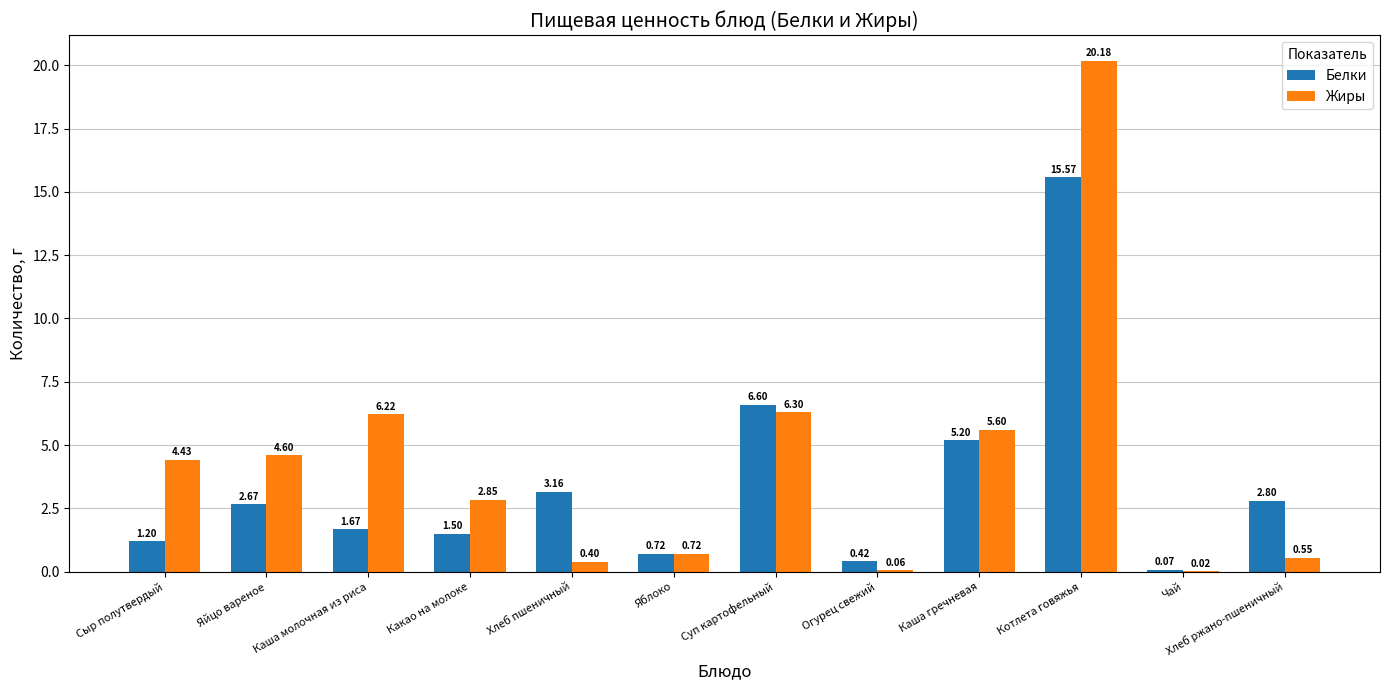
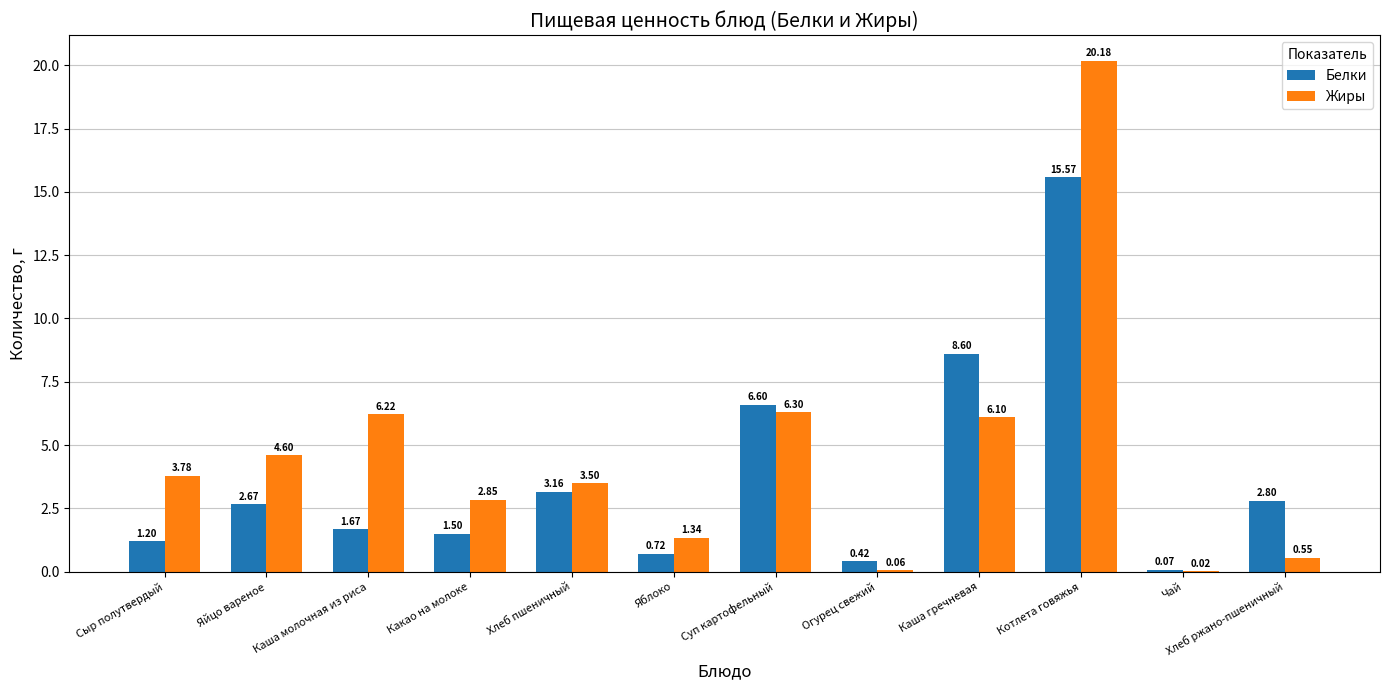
  {
    "Белки": {
      "Сыр полутвердый": 1.20,
      "Яйцо вареное": 2.67,
      "Каша молочная из риса": 1.67,
      "Какао на молоке": 1.50,
      "Хлеб пшеничный": 3.16,
      "Яблоко": 0.72,
      "Суп картофельный": 6.60,
      "Огурец свежий": 0.42,
-     "Каша гречневая": 5.20,
+     "Каша гречневая": 8.60,
      "Котлета говяжья": 15.57,
      "Чай": 0.07,
      "Хлеб ржано-пшеничный": 2.80
    },
    "Жиры": {
-     "Сыр полутвердый": 4.43,
+     "Сыр полутвердый": 3.78,
      "Яйцо вареное": 4.60,
      "Каша молочная из риса": 6.22,
      "Какао на молоке": 2.85,
-     "Хлеб пшеничный": 0.40,
-     "Яблоко": 0.72,
+     "Хлеб пшеничный": 3.50,
+     "Яблоко": 1.34,
      "Суп картофельный": 6.30,
      "Огурец свежий": 0.06,
-     "Каша гречневая": 5.60,
+     "Каша гречневая": 6.10,
      "Котлета говяжья": 20.18,
      "Чай": 0.02,
      "Хлеб ржано-пшеничный": 0.55
    }
  }
